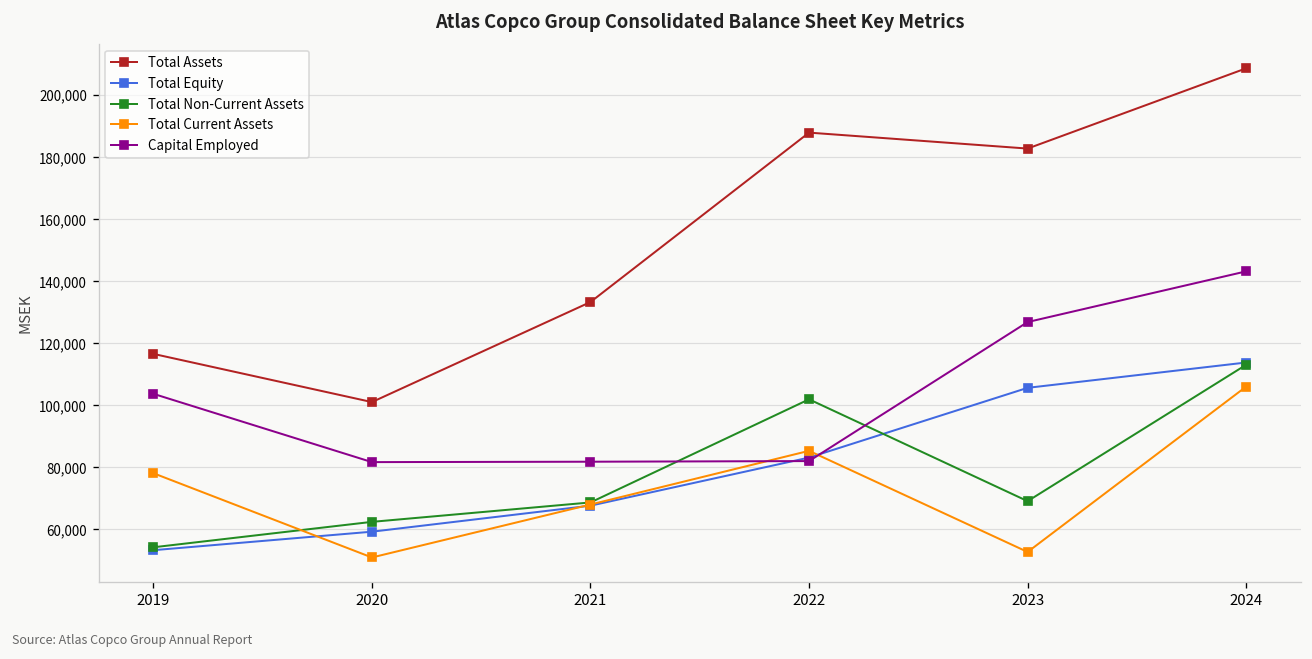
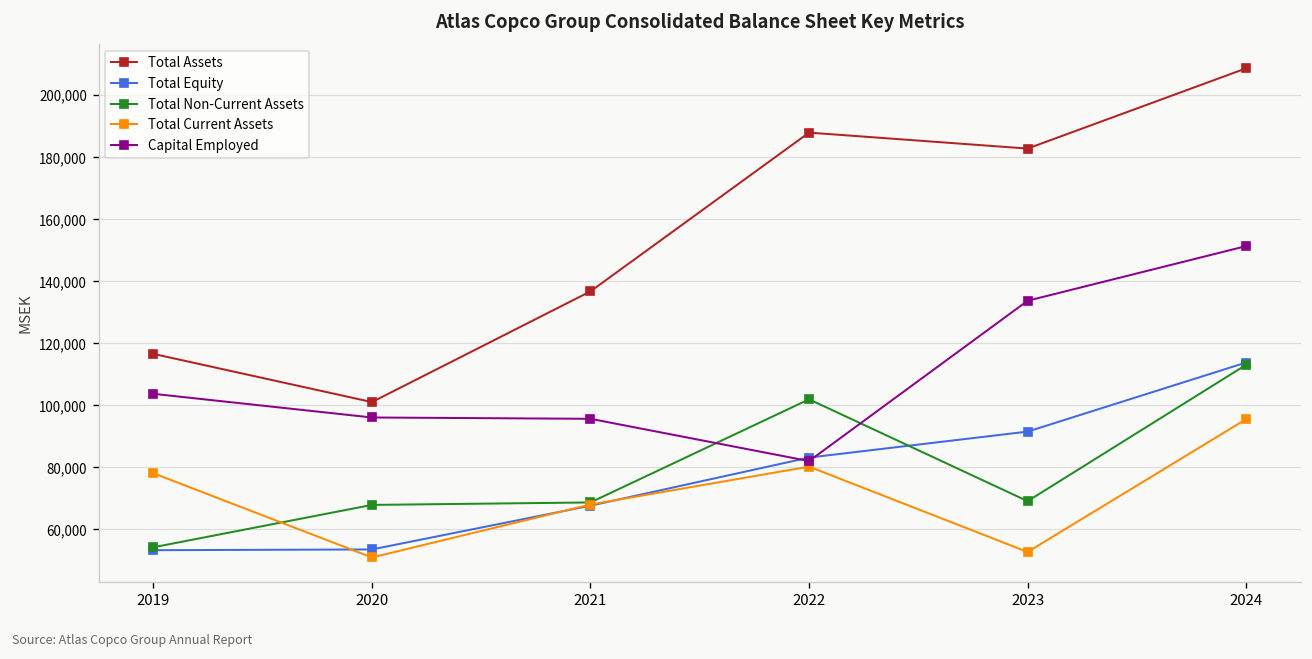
  {
    "Total Assets": {
      "2019": "117,000",
      "2020": "101,000",
-     "2021": "133,000",
+     "2021": "137,000",
      "2022": "188,000",
      "2023": "183,000",
      "2024": "209,000"
    },
    "Total Equity": {
-     "2020": "59,000",
+     "2020": "54,000",
      "2022": "83,000",
-     "2023": "106,000"
+     "2023": "92,000"
    },
    "Total Non-Current Assets": {
-     "2020": "62,000",
+     "2020": "68,000",
      "2022": "102,000",
      "2023": "69,000"
    },
    "Total Current Assets": {
      "2019": "78,000",
      "2020": "51,000",
-     "2022": "85,000",
+     "2022": "80,000",
      "2023": "53,000",
-     "2024": "106,000"
+     "2024": "96,000"
    },
    "Capital Employed": {
      "2019": "104,000",
-     "2020": "82,000",
-     "2021": "82,000",
+     "2020": "96,000",
+     "2021": "96,000",
      "2022": "82,000",
-     "2023": "127,000",
-     "2024": "143,000"
+     "2023": "134,000",
+     "2024": "151,000"
    }
  }
